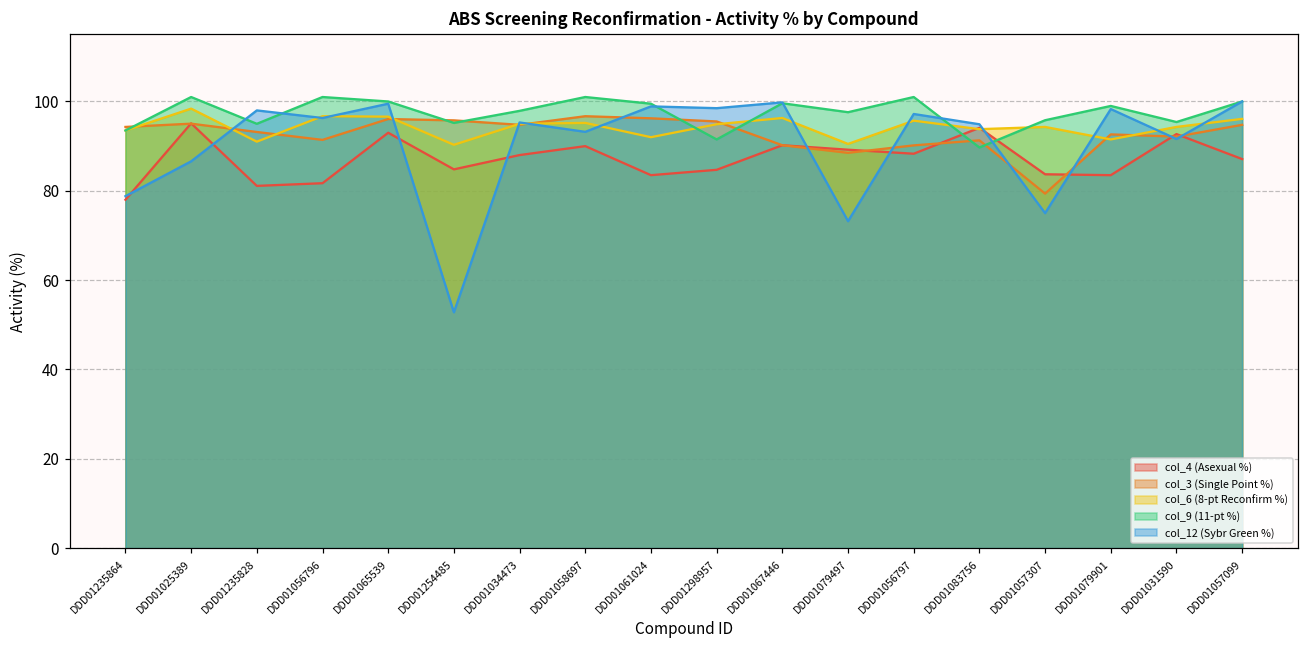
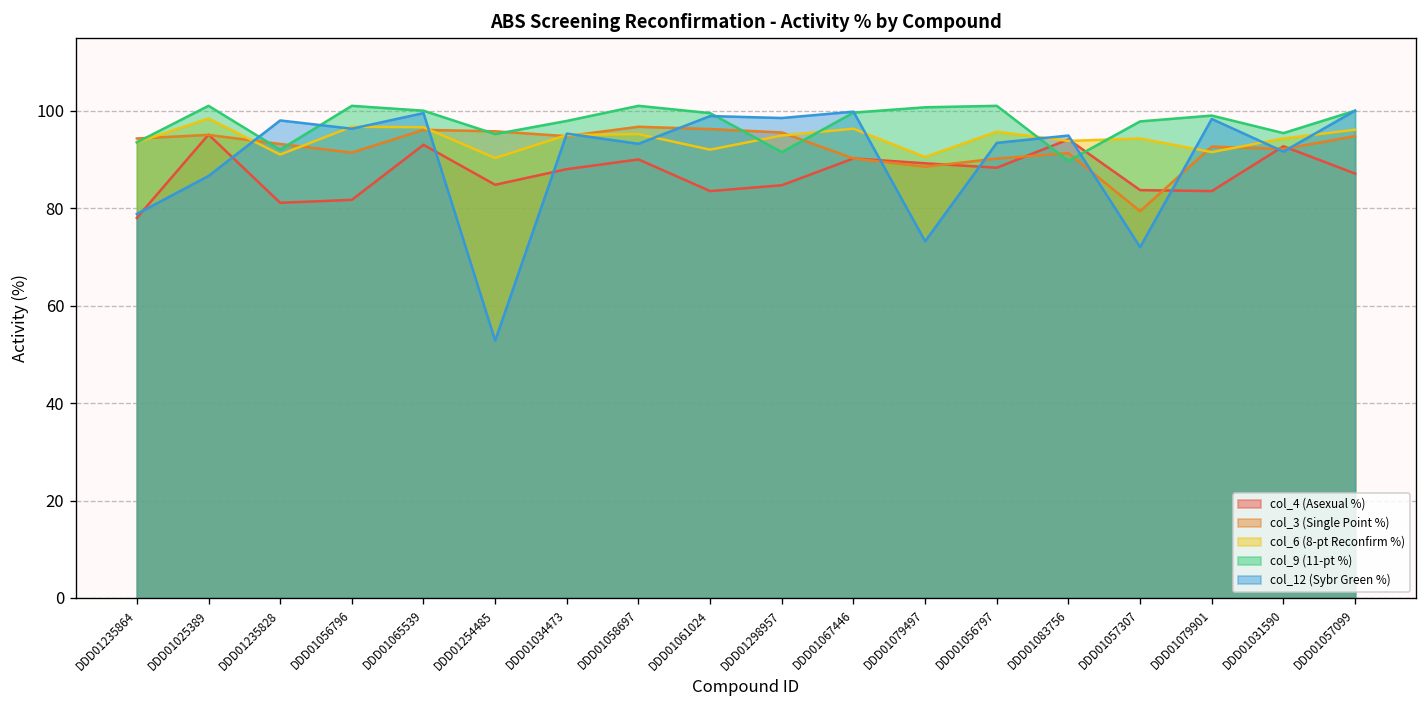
  {
    "col_9 (11-pt %)": {
      "DDD01025389": 101,
-     "DDD01235828": 95,
+     "DDD01235828": 92,
      "DDD01056796": 101,
      "DDD01034473": 98,
      "DDD01058697": 101,
      "DDD01298957": 92,
-     "DDD01079497": 98,
+     "DDD01079497": 101,
      "DDD01056797": 101,
      "DDD01083756": 90,
-     "DDD01057307": 96,
+     "DDD01057307": 98,
      "DDD01079901": 99,
      "DDD01031590": 95
    },
    "col_12 (Sybr Green %)": {
      "DDD01235864": 79,
      "DDD01025389": 87,
      "DDD01235828": 98,
      "DDD01254485": 53,
      "DDD01058697": 93,
      "DDD01298957": 99,
      "DDD01079497": 73,
-     "DDD01056797": 97,
+     "DDD01056797": 93,
      "DDD01083756": 95,
-     "DDD01057307": 75,
+     "DDD01057307": 72,
      "DDD01079901": 98
    }
  }
